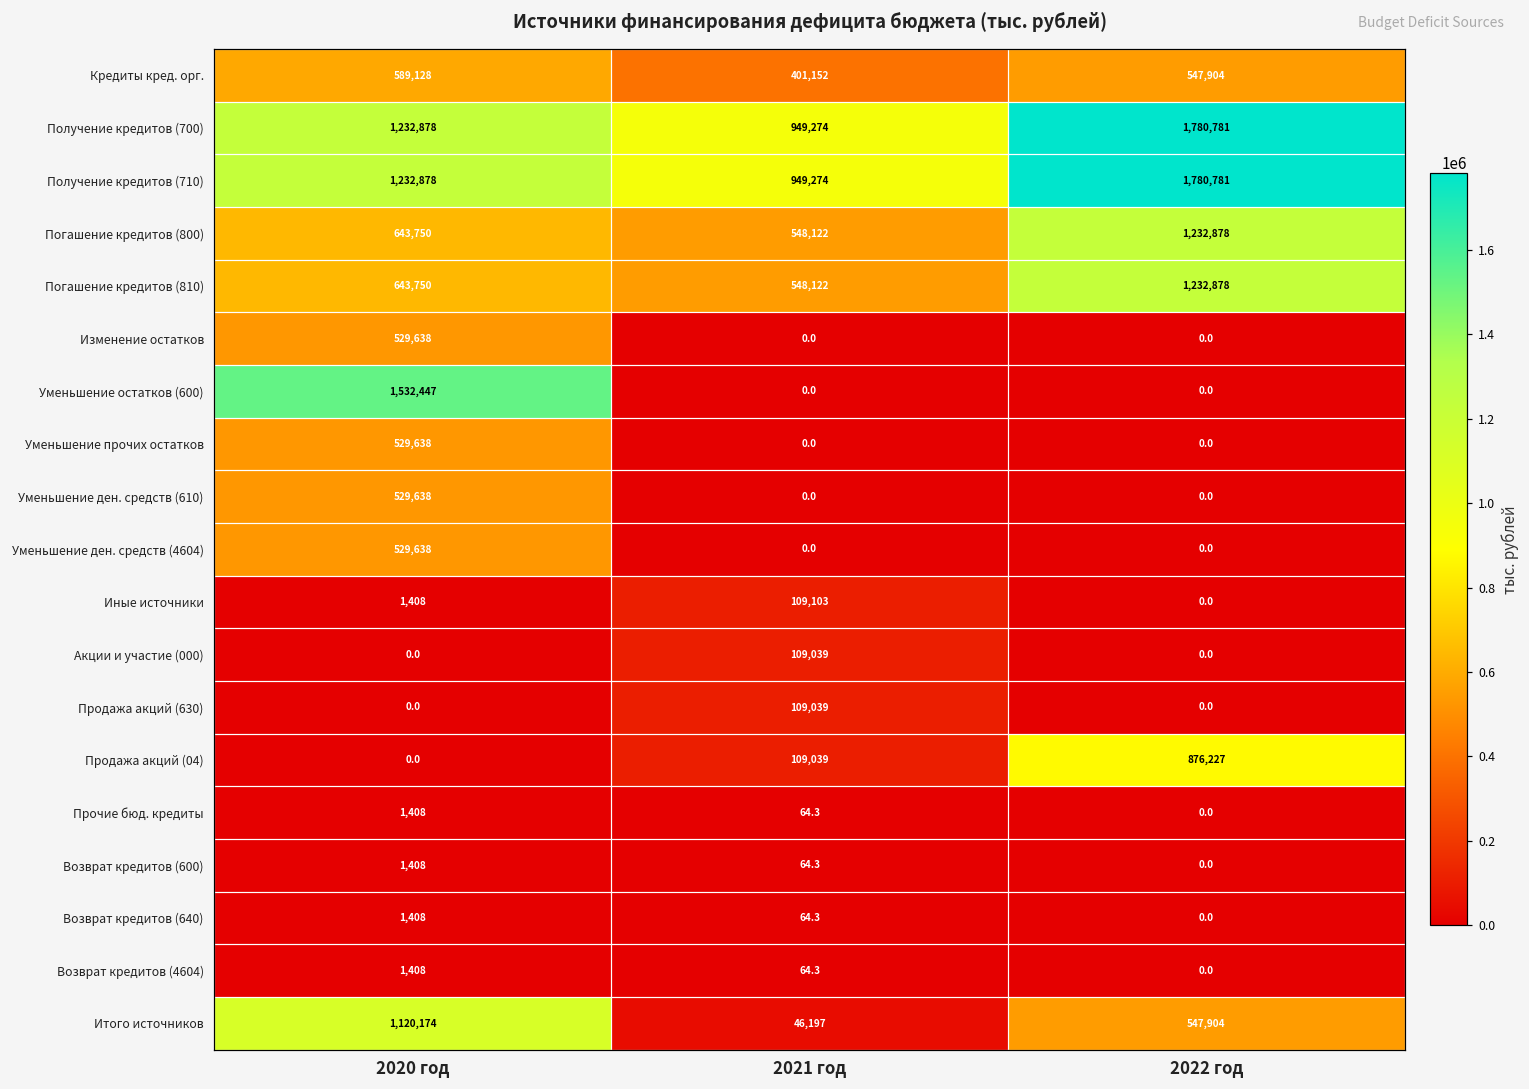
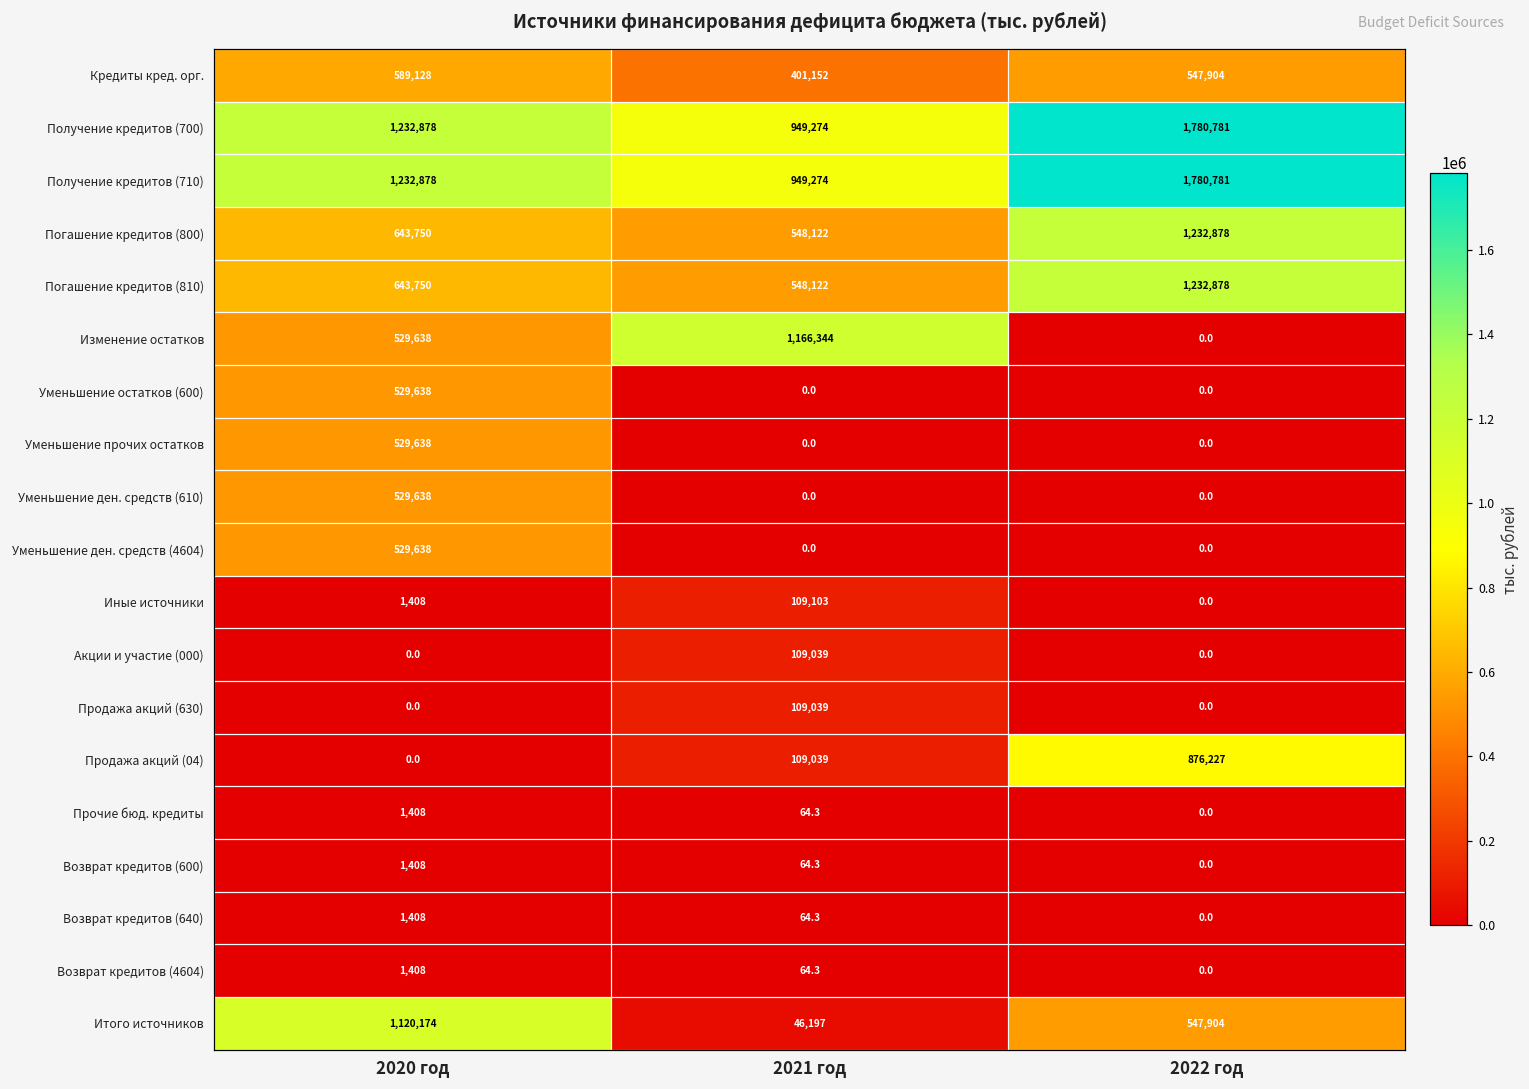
  {
    "Кредиты кред. орг.": {
      "2020 год": "589,128",
      "2021 год": "401,152",
      "2022 год": "547,904"
    },
    "Получение кредитов (700)": {
      "2020 год": "1,232,878",
      "2021 год": "949,274",
      "2022 год": "1,780,781"
    },
    "Получение кредитов (710)": {
      "2020 год": "1,232,878",
      "2021 год": "949,274",
      "2022 год": "1,780,781"
    },
    "Погашение кредитов (800)": {
      "2020 год": "643,750",
      "2021 год": "548,122",
      "2022 год": "1,232,878"
    },
    "Погашение кредитов (810)": {
      "2020 год": "643,750",
      "2021 год": "548,122",
      "2022 год": "1,232,878"
    },
    "Изменение остатков": {
      "2020 год": "529,638",
-     "2021 год": "0.0",
+     "2021 год": "1,166,344",
      "2022 год": "0.0"
    },
    "Уменьшение остатков (600)": {
-     "2020 год": "1,532,447",
+     "2020 год": "529,638",
      "2021 год": "0.0",
      "2022 год": "0.0"
    },
    "Уменьшение прочих остатков": {
      "2020 год": "529,638",
      "2021 год": "0.0",
      "2022 год": "0.0"
    },
    "Уменьшение ден. средств (610)": {
      "2020 год": "529,638",
      "2021 год": "0.0",
      "2022 год": "0.0"
    },
    "Уменьшение ден. средств (4604)": {
      "2020 год": "529,638",
      "2021 год": "0.0",
      "2022 год": "0.0"
    },
    "Иные источники": {
      "2020 год": "1,408",
      "2021 год": "109,103",
      "2022 год": "0.0"
    },
    "Акции и участие (000)": {
      "2020 год": "0.0",
      "2021 год": "109,039",
      "2022 год": "0.0"
    },
    "Продажа акций (630)": {
      "2020 год": "0.0",
      "2021 год": "109,039",
      "2022 год": "0.0"
    },
    "Продажа акций (04)": {
      "2020 год": "0.0",
      "2021 год": "109,039",
      "2022 год": "876,227"
    },
    "Прочие бюд. кредиты": {
      "2020 год": "1,408",
      "2021 год": "64.3",
      "2022 год": "0.0"
    },
    "Возврат кредитов (600)": {
      "2020 год": "1,408",
      "2021 год": "64.3",
      "2022 год": "0.0"
    },
    "Возврат кредитов (640)": {
      "2020 год": "1,408",
      "2021 год": "64.3",
      "2022 год": "0.0"
    },
    "Возврат кредитов (4604)": {
      "2020 год": "1,408",
      "2021 год": "64.3",
      "2022 год": "0.0"
    },
    "Итого источников": {
      "2020 год": "1,120,174",
      "2021 год": "46,197",
      "2022 год": "547,904"
    }
  }
